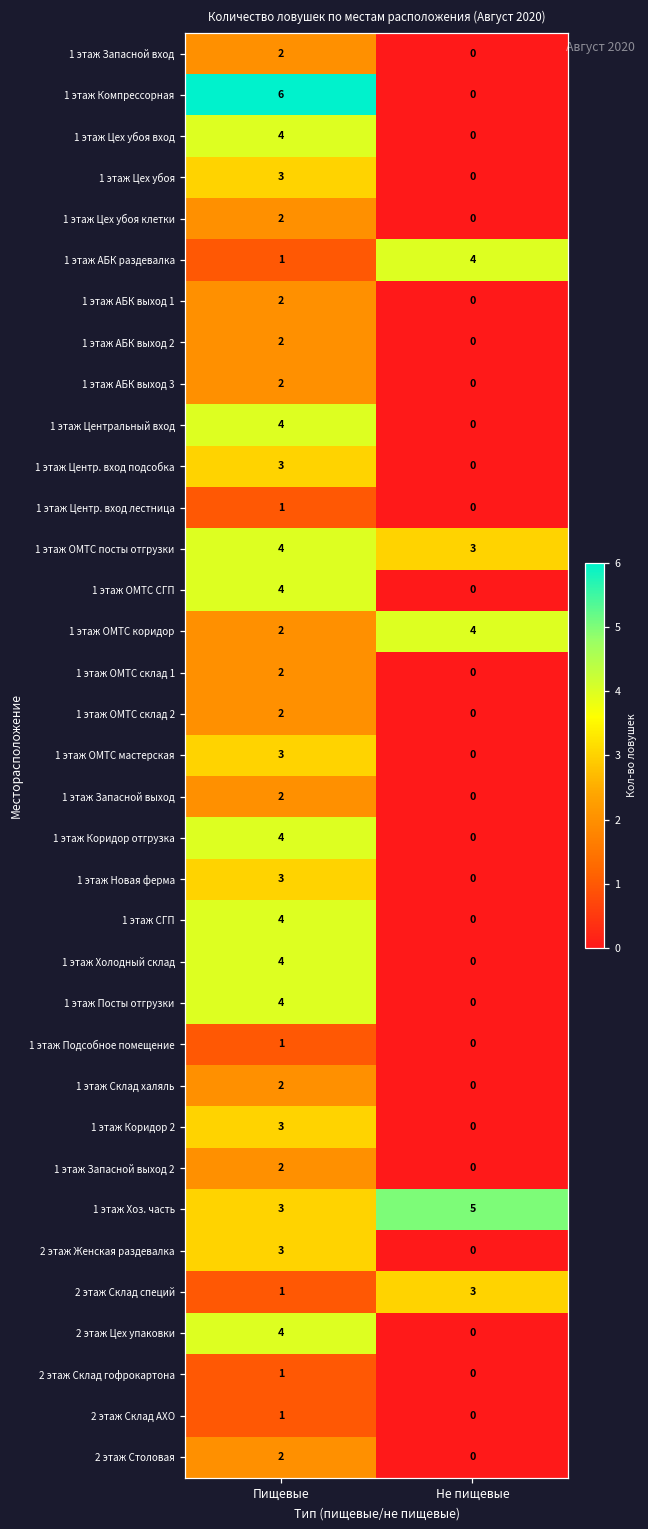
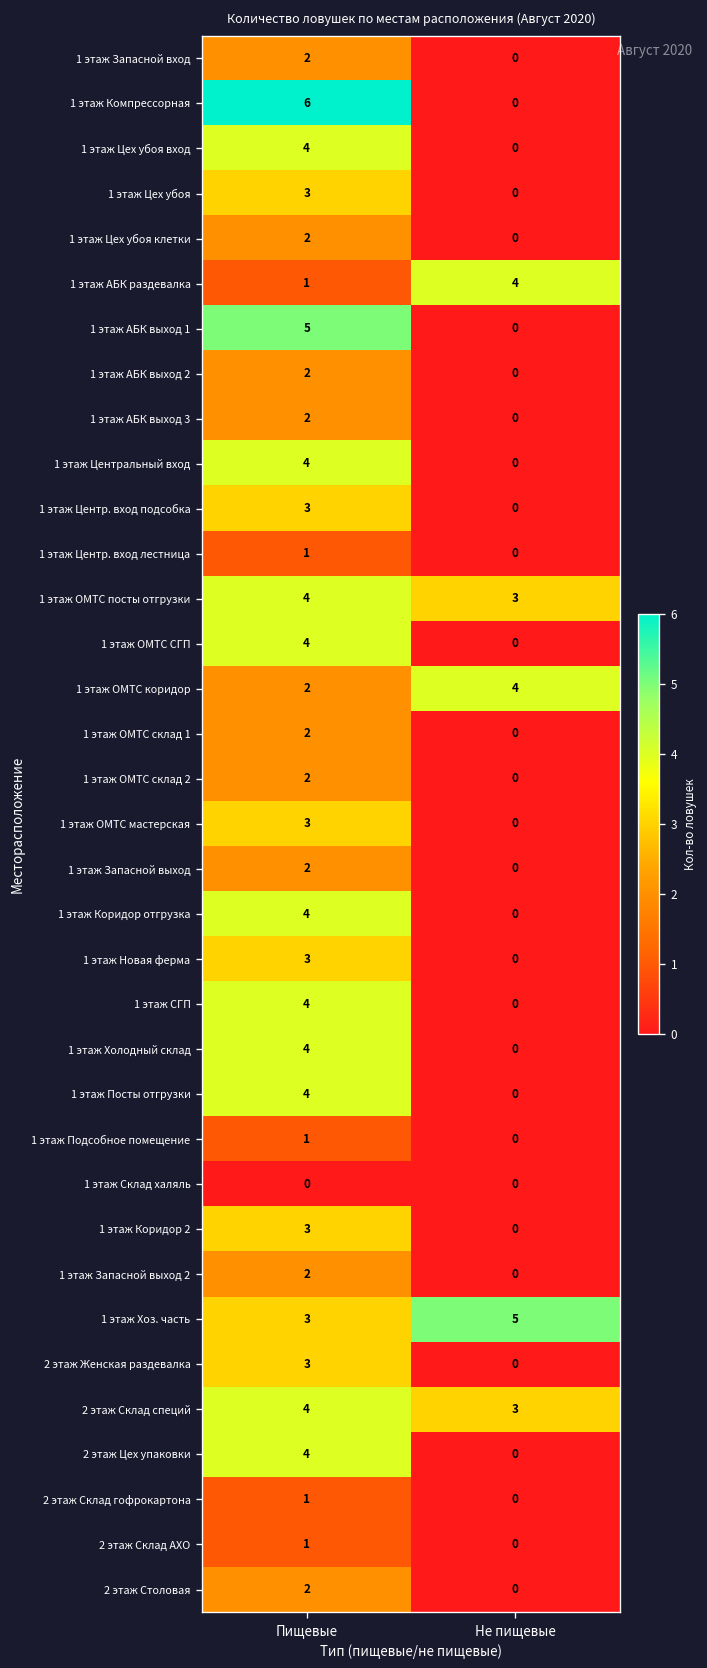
  {
    "1 этаж Запасной вход": {
      "Пищевые": 2,
      "Не пищевые": 0
    },
    "1 этаж Компрессорная": {
      "Пищевые": 6,
      "Не пищевые": 0
    },
    "1 этаж Цех убоя вход": {
      "Пищевые": 4,
      "Не пищевые": 0
    },
    "1 этаж Цех убоя": {
      "Пищевые": 3,
      "Не пищевые": 0
    },
    "1 этаж Цех убоя клетки": {
      "Пищевые": 2,
      "Не пищевые": 0
    },
    "1 этаж АБК раздевалка": {
      "Пищевые": 1,
      "Не пищевые": 4
    },
    "1 этаж АБК выход 1": {
-     "Пищевые": 2,
+     "Пищевые": 5,
      "Не пищевые": 0
    },
    "1 этаж АБК выход 2": {
      "Пищевые": 2,
      "Не пищевые": 0
    },
    "1 этаж АБК выход 3": {
      "Пищевые": 2,
      "Не пищевые": 0
    },
    "1 этаж Центральный вход": {
      "Пищевые": 4,
      "Не пищевые": 0
    },
    "1 этаж Центр. вход подсобка": {
      "Пищевые": 3,
      "Не пищевые": 0
    },
    "1 этаж Центр. вход лестница": {
      "Пищевые": 1,
      "Не пищевые": 0
    },
    "1 этаж ОМТС посты отгрузки": {
      "Пищевые": 4,
      "Не пищевые": 3
    },
    "1 этаж ОМТС СГП": {
      "Пищевые": 4,
      "Не пищевые": 0
    },
    "1 этаж ОМТС коридор": {
      "Пищевые": 2,
      "Не пищевые": 4
    },
    "1 этаж ОМТС склад 1": {
      "Пищевые": 2,
      "Не пищевые": 0
    },
    "1 этаж ОМТС склад 2": {
      "Пищевые": 2,
      "Не пищевые": 0
    },
    "1 этаж ОМТС мастерская": {
      "Пищевые": 3,
      "Не пищевые": 0
    },
    "1 этаж Запасной выход": {
      "Пищевые": 2,
      "Не пищевые": 0
    },
    "1 этаж Коридор отгрузка": {
      "Пищевые": 4,
      "Не пищевые": 0
    },
    "1 этаж Новая ферма": {
      "Пищевые": 3,
      "Не пищевые": 0
    },
    "1 этаж СГП": {
      "Пищевые": 4,
      "Не пищевые": 0
    },
    "1 этаж Холодный склад": {
      "Пищевые": 4,
      "Не пищевые": 0
    },
    "1 этаж Посты отгрузки": {
      "Пищевые": 4,
      "Не пищевые": 0
    },
    "1 этаж Подсобное помещение": {
      "Пищевые": 1,
      "Не пищевые": 0
    },
    "1 этаж Склад халяль": {
-     "Пищевые": 2,
+     "Пищевые": 0,
      "Не пищевые": 0
    },
    "1 этаж Коридор 2": {
      "Пищевые": 3,
      "Не пищевые": 0
    },
    "1 этаж Запасной выход 2": {
      "Пищевые": 2,
      "Не пищевые": 0
    },
    "1 этаж Хоз. часть": {
      "Пищевые": 3,
      "Не пищевые": 5
    },
    "2 этаж Женская раздевалка": {
      "Пищевые": 3,
      "Не пищевые": 0
    },
    "2 этаж Склад специй": {
-     "Пищевые": 1,
+     "Пищевые": 4,
      "Не пищевые": 3
    },
    "2 этаж Цех упаковки": {
      "Пищевые": 4,
      "Не пищевые": 0
    },
    "2 этаж Склад гофрокартона": {
      "Пищевые": 1,
      "Не пищевые": 0
    },
    "2 этаж Склад АХО": {
      "Пищевые": 1,
      "Не пищевые": 0
    },
    "2 этаж Столовая": {
      "Пищевые": 2,
      "Не пищевые": 0
    }
  }
